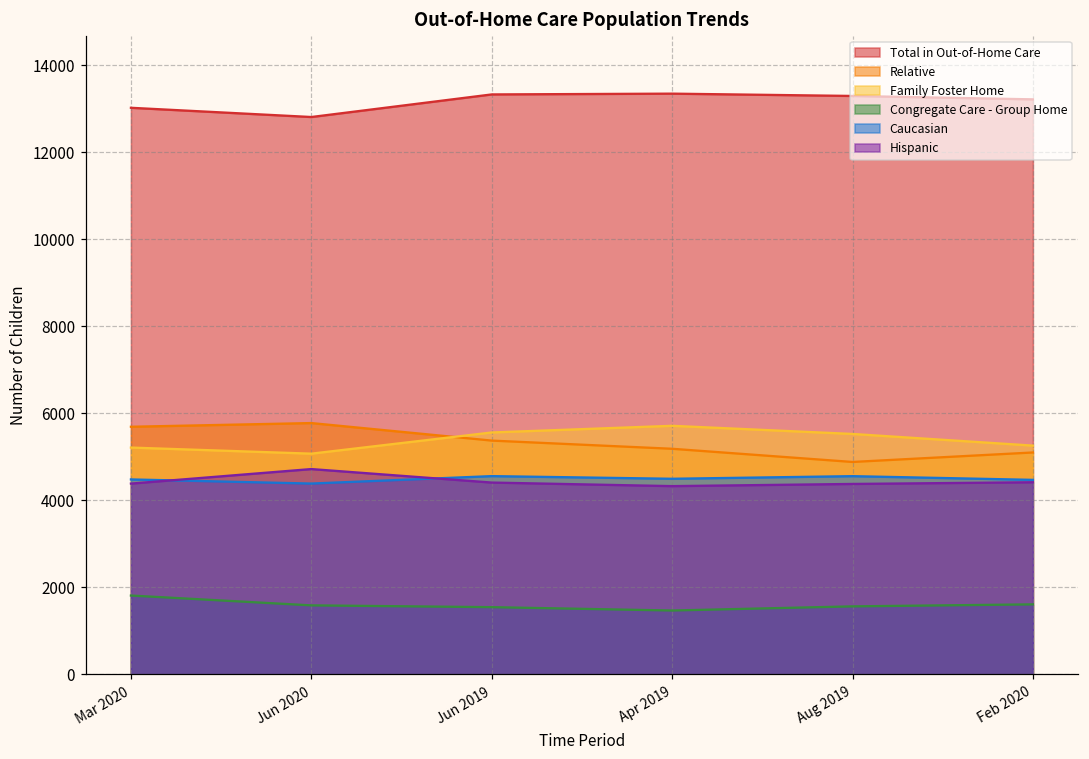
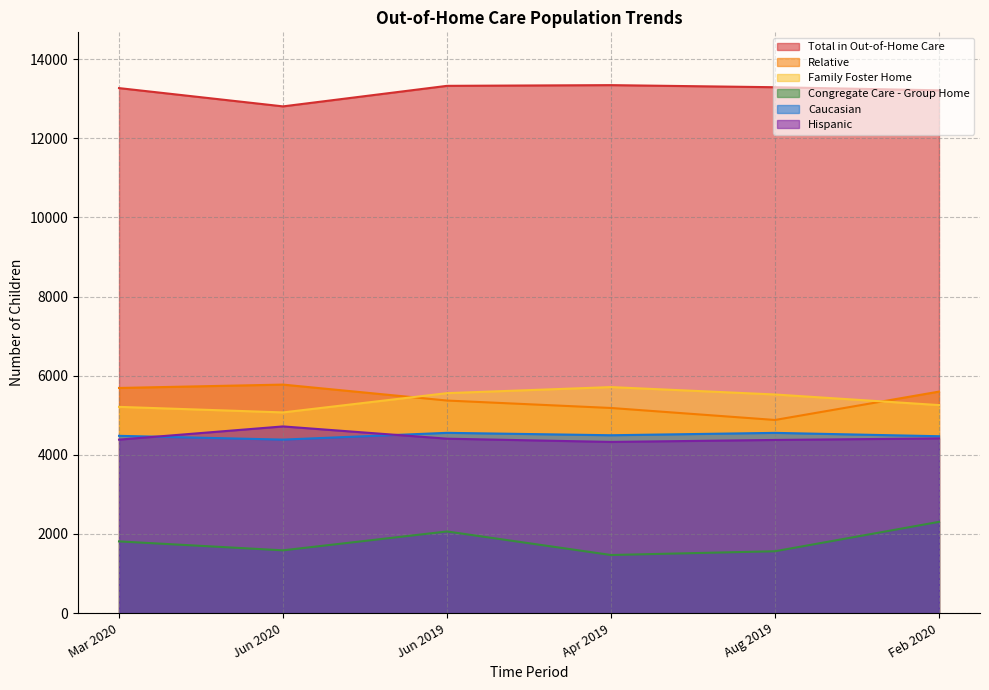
  {
    "Total in Out-of-Home Care": {
-     "Mar 2020": 13000,
+     "Mar 2020": 13300,
      "Jun 2020": 12800,
      "Jun 2019": 13300,
      "Apr 2019": 13300
    },
    "Relative": {
      "Mar 2020": 5700,
      "Jun 2020": 5800,
      "Jun 2019": 5400,
      "Apr 2019": 5200,
      "Aug 2019": 4900,
-     "Feb 2020": 5100
+     "Feb 2020": 5600
    },
    "Family Foster Home": {
      "Mar 2020": 5200,
      "Jun 2020": 5100,
      "Jun 2019": 5600,
      "Apr 2019": 5700,
      "Aug 2019": 5500,
      "Feb 2020": 5300
    },
    "Congregate Care - Group Home": {
      "Mar 2020": 1800,
      "Jun 2020": 1600,
-     "Jun 2019": 1500,
+     "Jun 2019": 2100,
      "Apr 2019": 1500,
      "Aug 2019": 1600,
-     "Feb 2020": 1600
+     "Feb 2020": 2300
    },
    "Caucasian": {
      "Mar 2020": 4500,
      "Jun 2020": 4400,
      "Jun 2019": 4600,
      "Apr 2019": 4500,
      "Aug 2019": 4600
    },
    "Hispanic": {
      "Mar 2020": 4400,
      "Jun 2020": 4700,
      "Jun 2019": 4400,
      "Apr 2019": 4300,
      "Aug 2019": 4400
    }
  }
